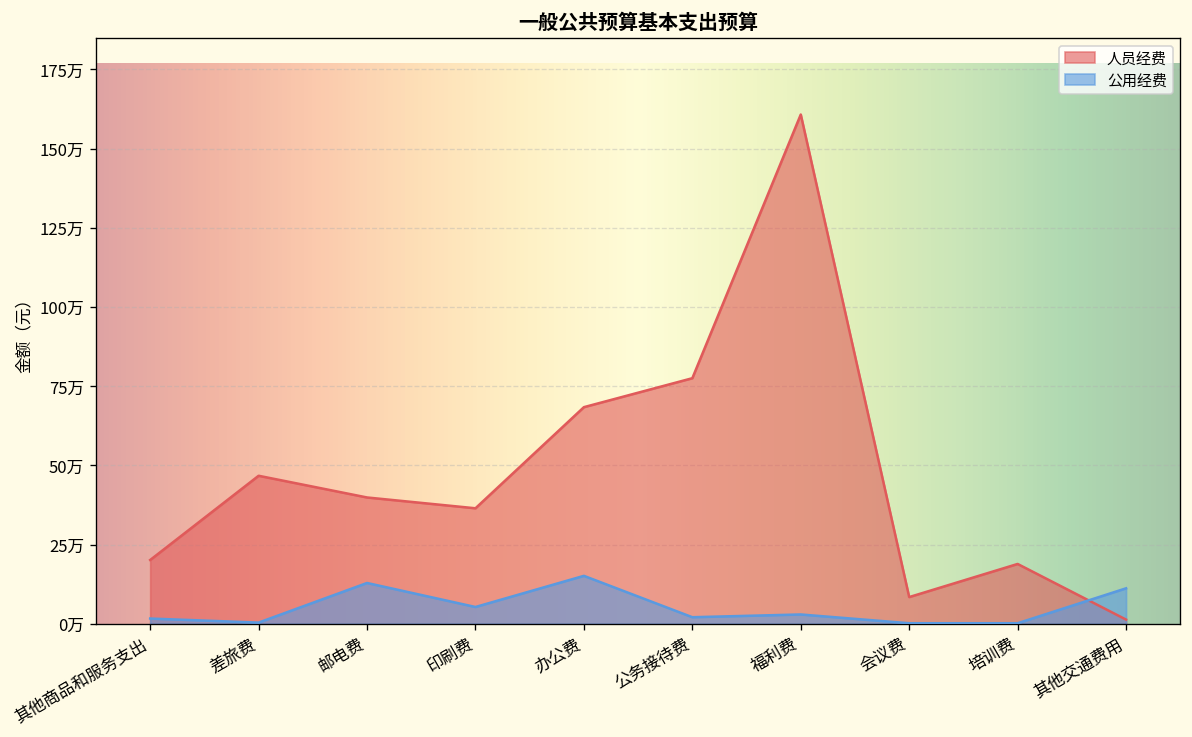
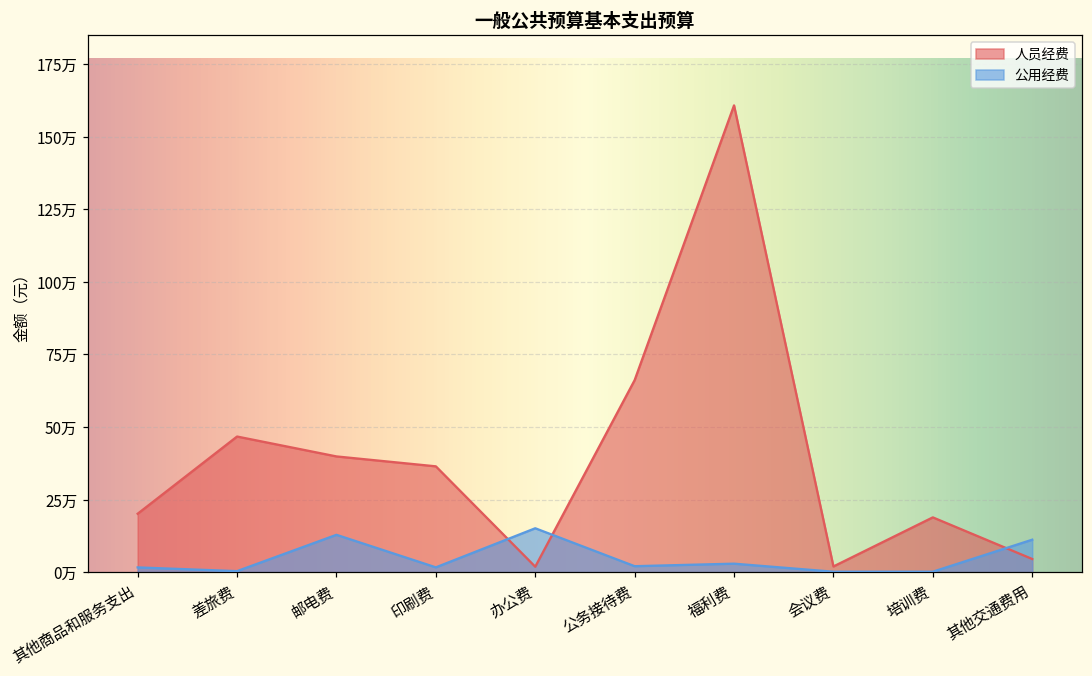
  {
    "人员经费": {
      "其他商品和服务支出": "20万",
      "差旅费": "47万",
      "邮电费": "40万",
      "印刷费": "36万",
-     "办公费": "68万",
-     "公务接待费": "78万",
+     "办公费": "2万",
+     "公务接待费": "66万",
      "福利费": "161万",
-     "会议费": "8万",
+     "会议费": "2万",
      "培训费": "19万",
-     "其他交通费用": "1万"
+     "其他交通费用": "5万"
    },
    "公用经费": {
      "其他商品和服务支出": "2万",
      "差旅费": "0万",
      "邮电费": "13万",
-     "印刷费": "5万",
+     "印刷费": "2万",
      "办公费": "15万",
      "公务接待费": "2万",
      "福利费": "3万",
      "会议费": "0万",
      "培训费": "0万",
      "其他交通费用": "11万"
    }
  }
